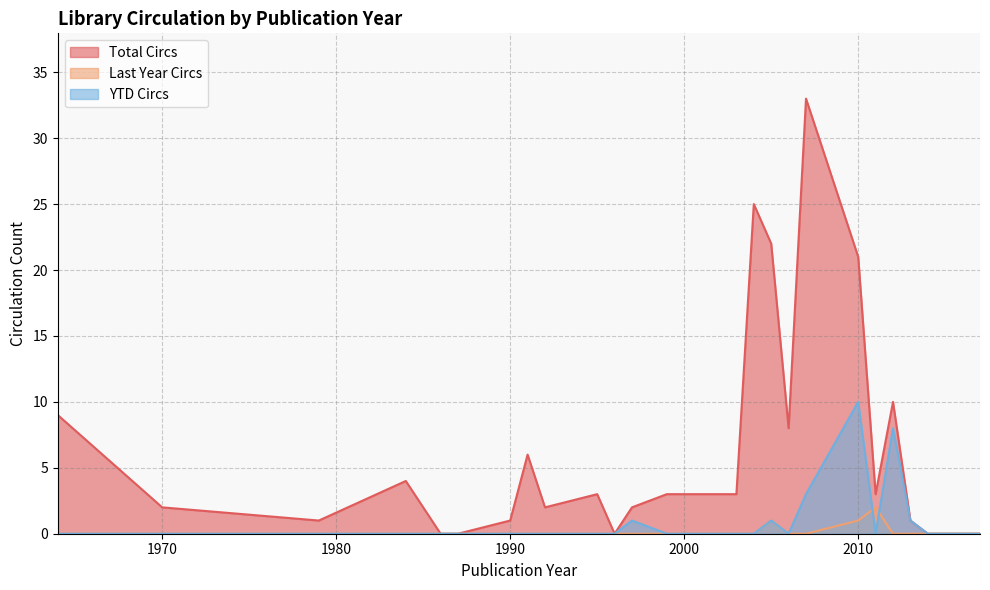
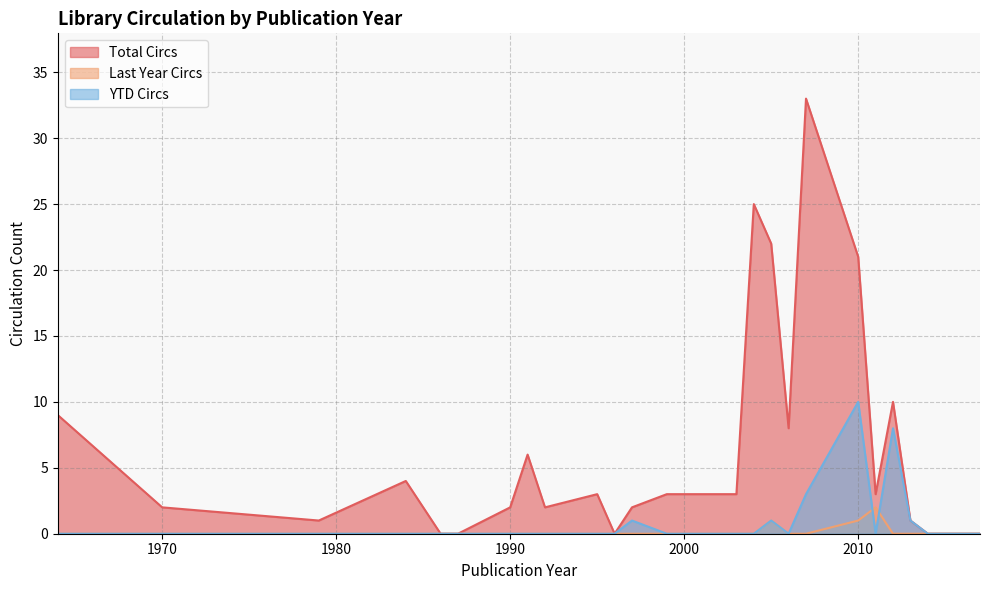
  {
    "Total Circs": {
      "1970": 2,
-     "1990": 1,
+     "1990": 2,
      "2010": 21
    },
    "Last Year Circs": {
      "2010": 1
    },
    "YTD Circs": {
      "2010": 10
    }
  }
